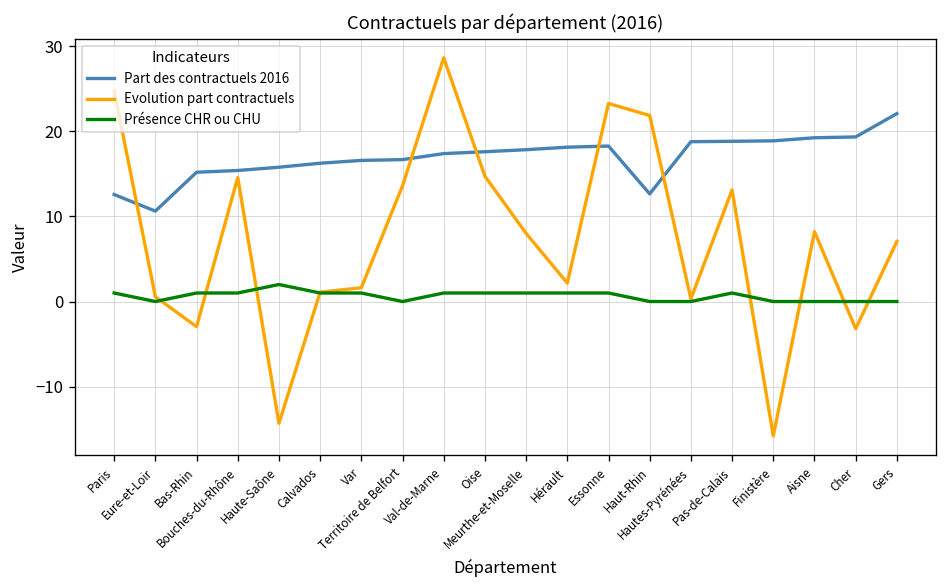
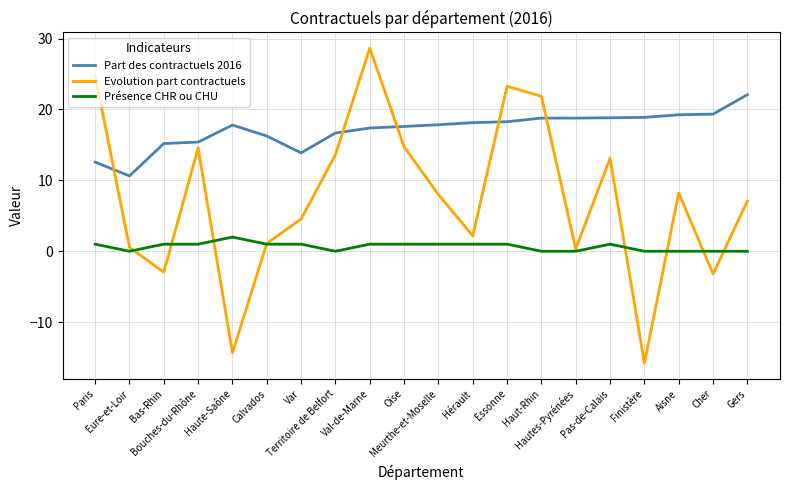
  {
    "Part des contractuels 2016": {
      "Paris": 13,
      "Eure-et-Loir": 11,
      "Bas-Rhin": 15,
      "Bouches-du-Rhône": 15,
-     "Haute-Saône": 16,
+     "Haute-Saône": 18,
      "Calvados": 16,
-     "Var": 17,
+     "Var": 14,
      "Territoire de Belfort": 17,
      "Val-de-Marne": 17,
      "Oise": 18,
      "Meurthe-et-Moselle": 18,
      "Hérault": 18,
      "Essonne": 18,
-     "Haut-Rhin": 13,
+     "Haut-Rhin": 19,
      "Hautes-Pyrénées": 19,
      "Pas-de-Calais": 19,
      "Finistère": 19,
      "Aisne": 19,
      "Cher": 19,
      "Gers": 22
    },
    "Evolution part contractuels": {
      "Eure-et-Loir": 1,
      "Bas-Rhin": -3,
      "Bouches-du-Rhône": 15,
      "Haute-Saône": -14,
-     "Var": 2,
+     "Var": 5,
      "Territoire de Belfort": 14,
      "Val-de-Marne": 29,
      "Oise": 15,
      "Meurthe-et-Moselle": 8,
      "Hérault": 2,
      "Essonne": 23,
      "Haut-Rhin": 22,
      "Pas-de-Calais": 13,
      "Finistère": -16,
      "Aisne": 8,
      "Cher": -3,
      "Gers": 7
    },
    "Présence CHR ou CHU": {
      "Paris": 1,
      "Eure-et-Loir": 0,
      "Bas-Rhin": 1,
      "Bouches-du-Rhône": 1,
      "Haute-Saône": 2,
      "Var": 1,
      "Territoire de Belfort": 0,
      "Val-de-Marne": 1,
      "Oise": 1,
      "Meurthe-et-Moselle": 1,
      "Hérault": 1,
      "Essonne": 1,
      "Haut-Rhin": 0,
      "Pas-de-Calais": 1,
      "Finistère": 0,
      "Aisne": 0,
      "Cher": 0,
      "Gers": 0
    }
  }
